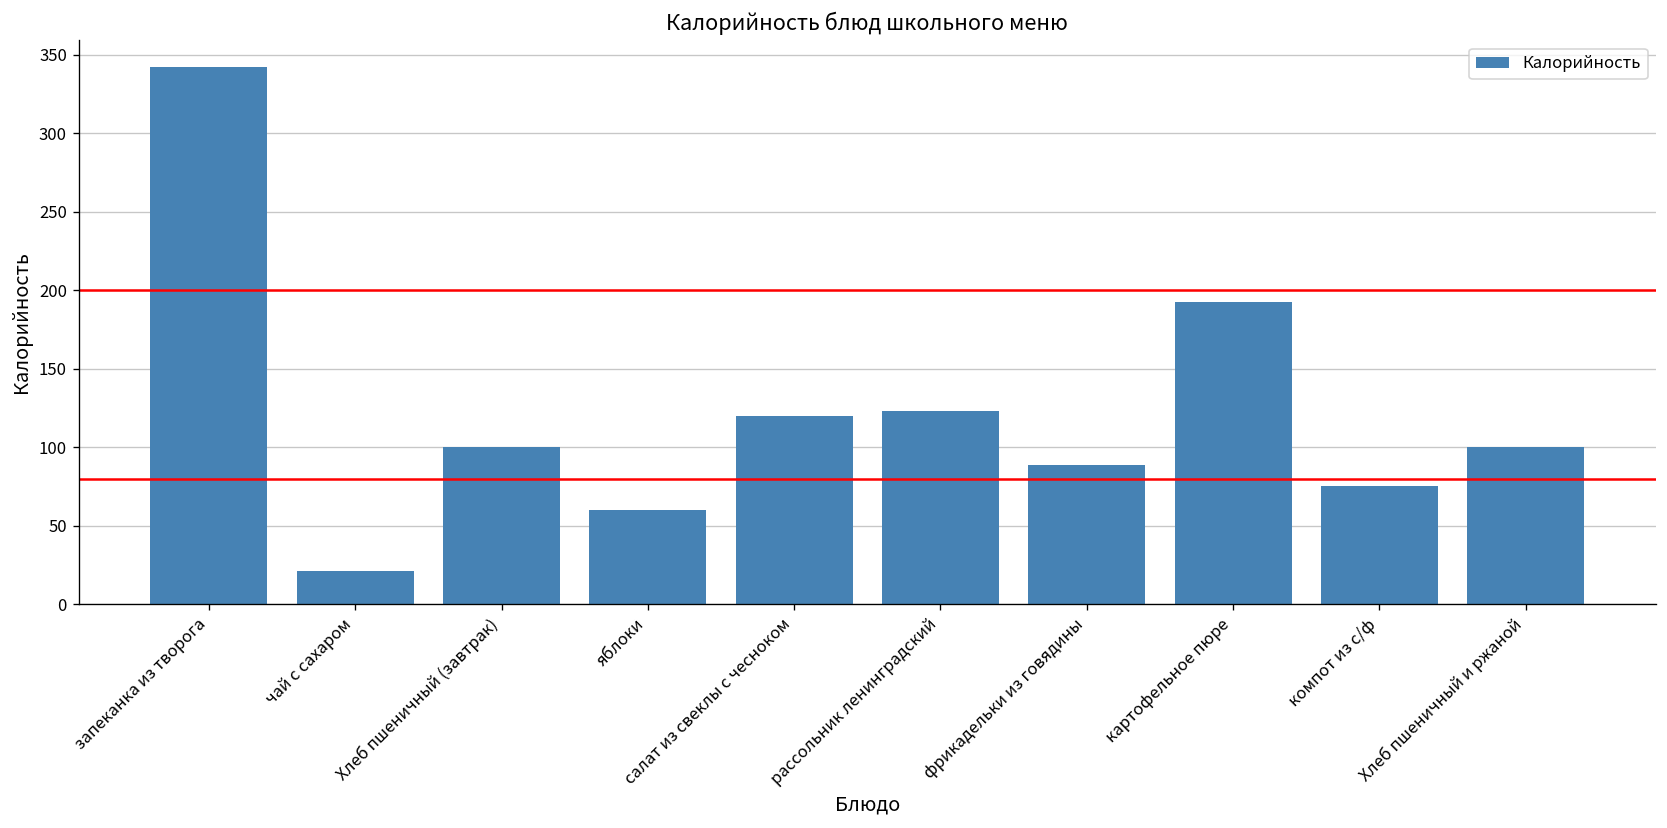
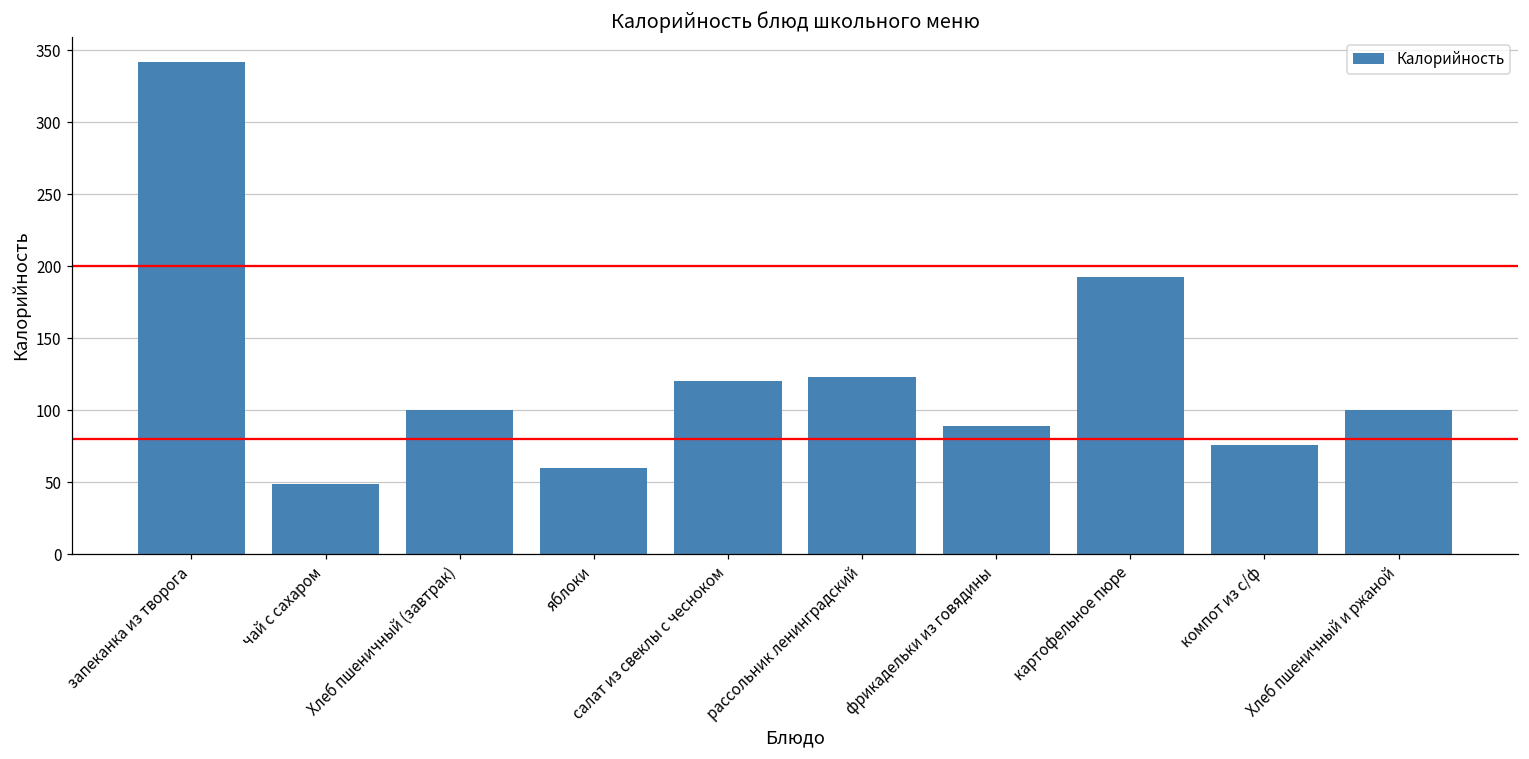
  {
    "запеканка из творога": 342,
-   "чай с сахаром": 21,
+   "чай с сахаром": 49,
    "Хлеб пшеничный (завтрак)": 100,
    "яблоки": 60,
    "салат из свеклы с чесноком": 120,
    "рассольник ленинградский": 123,
    "фрикадельки из говядины": 89,
    "картофельное пюре": 193,
    "компот из с/ф": 76,
    "Хлеб пшеничный и ржаной": 100
  }
